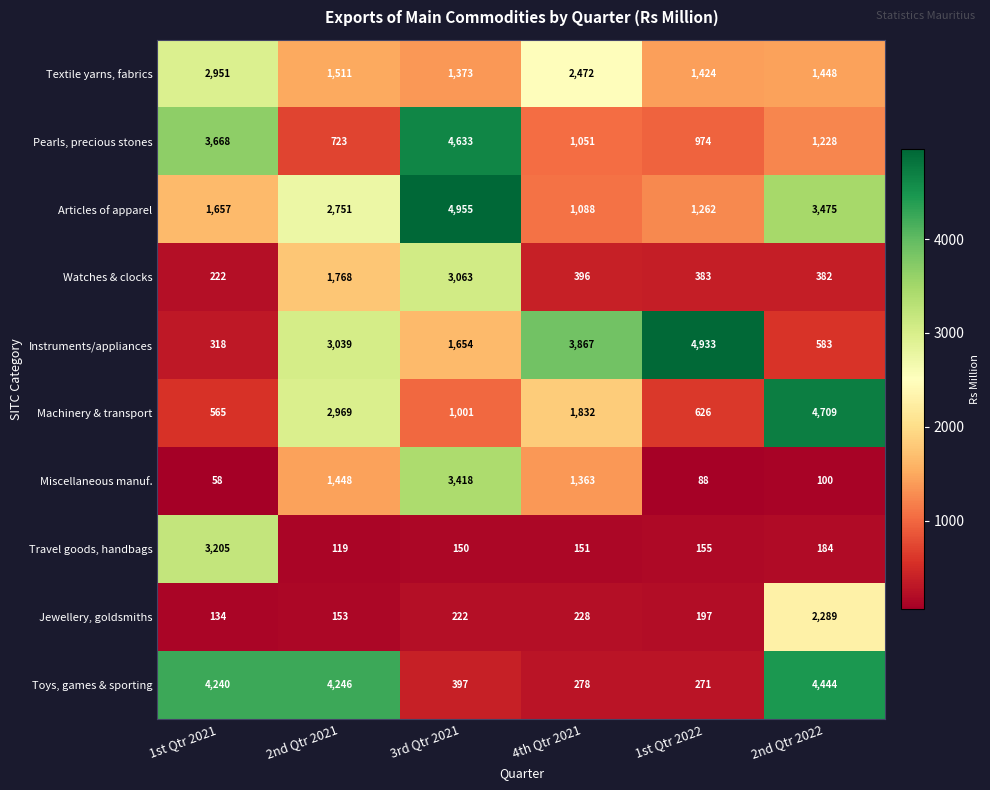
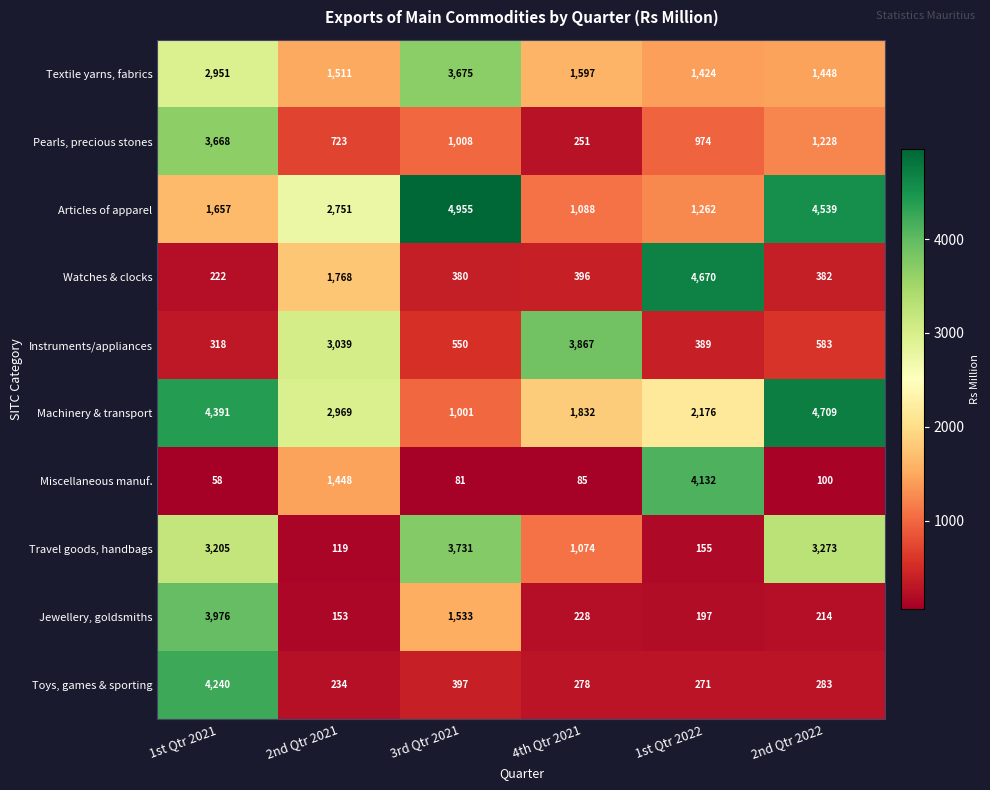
  {
    "Textile yarns, fabrics": {
      "1st Qtr 2021": "2,951",
      "2nd Qtr 2021": "1,511",
-     "3rd Qtr 2021": "1,373",
-     "4th Qtr 2021": "2,472",
+     "3rd Qtr 2021": "3,675",
+     "4th Qtr 2021": "1,597",
      "1st Qtr 2022": "1,424",
      "2nd Qtr 2022": "1,448"
    },
    "Pearls, precious stones": {
      "1st Qtr 2021": "3,668",
      "2nd Qtr 2021": "723",
-     "3rd Qtr 2021": "4,633",
-     "4th Qtr 2021": "1,051",
+     "3rd Qtr 2021": "1,008",
+     "4th Qtr 2021": "251",
      "1st Qtr 2022": "974",
      "2nd Qtr 2022": "1,228"
    },
    "Articles of apparel": {
      "1st Qtr 2021": "1,657",
      "2nd Qtr 2021": "2,751",
      "3rd Qtr 2021": "4,955",
      "4th Qtr 2021": "1,088",
      "1st Qtr 2022": "1,262",
-     "2nd Qtr 2022": "3,475"
+     "2nd Qtr 2022": "4,539"
    },
    "Watches & clocks": {
      "1st Qtr 2021": "222",
      "2nd Qtr 2021": "1,768",
-     "3rd Qtr 2021": "3,063",
+     "3rd Qtr 2021": "380",
      "4th Qtr 2021": "396",
-     "1st Qtr 2022": "383",
+     "1st Qtr 2022": "4,670",
      "2nd Qtr 2022": "382"
    },
    "Instruments/appliances": {
      "1st Qtr 2021": "318",
      "2nd Qtr 2021": "3,039",
-     "3rd Qtr 2021": "1,654",
+     "3rd Qtr 2021": "550",
      "4th Qtr 2021": "3,867",
-     "1st Qtr 2022": "4,933",
+     "1st Qtr 2022": "389",
      "2nd Qtr 2022": "583"
    },
    "Machinery & transport": {
-     "1st Qtr 2021": "565",
+     "1st Qtr 2021": "4,391",
      "2nd Qtr 2021": "2,969",
      "3rd Qtr 2021": "1,001",
      "4th Qtr 2021": "1,832",
-     "1st Qtr 2022": "626",
+     "1st Qtr 2022": "2,176",
      "2nd Qtr 2022": "4,709"
    },
    "Miscellaneous manuf.": {
      "1st Qtr 2021": "58",
      "2nd Qtr 2021": "1,448",
-     "3rd Qtr 2021": "3,418",
-     "4th Qtr 2021": "1,363",
-     "1st Qtr 2022": "88",
+     "3rd Qtr 2021": "81",
+     "4th Qtr 2021": "85",
+     "1st Qtr 2022": "4,132",
      "2nd Qtr 2022": "100"
    },
    "Travel goods, handbags": {
      "1st Qtr 2021": "3,205",
      "2nd Qtr 2021": "119",
-     "3rd Qtr 2021": "150",
-     "4th Qtr 2021": "151",
+     "3rd Qtr 2021": "3,731",
+     "4th Qtr 2021": "1,074",
      "1st Qtr 2022": "155",
-     "2nd Qtr 2022": "184"
+     "2nd Qtr 2022": "3,273"
    },
    "Jewellery, goldsmiths": {
-     "1st Qtr 2021": "134",
+     "1st Qtr 2021": "3,976",
      "2nd Qtr 2021": "153",
-     "3rd Qtr 2021": "222",
+     "3rd Qtr 2021": "1,533",
      "4th Qtr 2021": "228",
      "1st Qtr 2022": "197",
-     "2nd Qtr 2022": "2,289"
+     "2nd Qtr 2022": "214"
    },
    "Toys, games & sporting": {
      "1st Qtr 2021": "4,240",
-     "2nd Qtr 2021": "4,246",
+     "2nd Qtr 2021": "234",
      "3rd Qtr 2021": "397",
      "4th Qtr 2021": "278",
      "1st Qtr 2022": "271",
-     "2nd Qtr 2022": "4,444"
+     "2nd Qtr 2022": "283"
    }
  }
